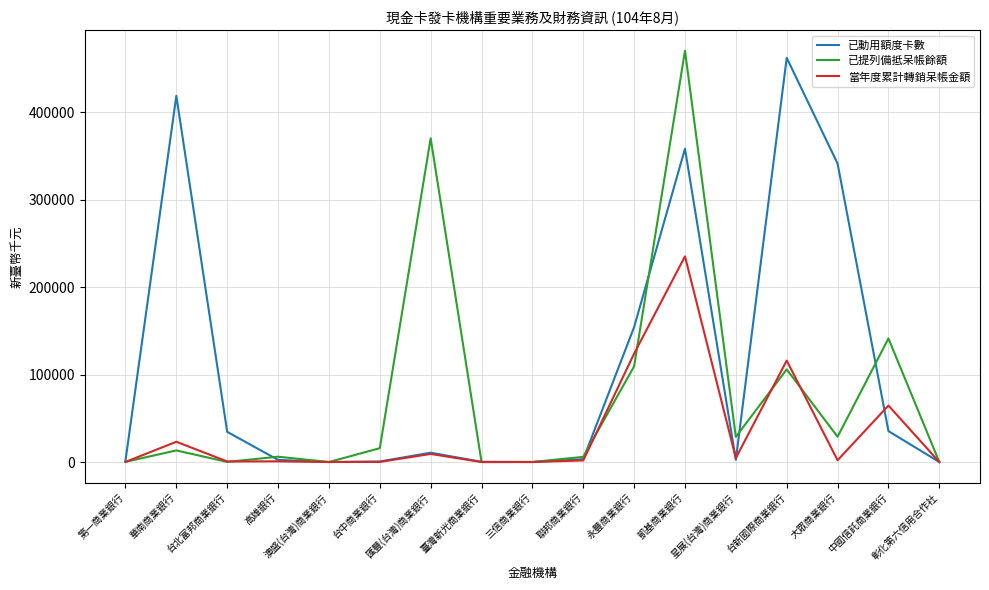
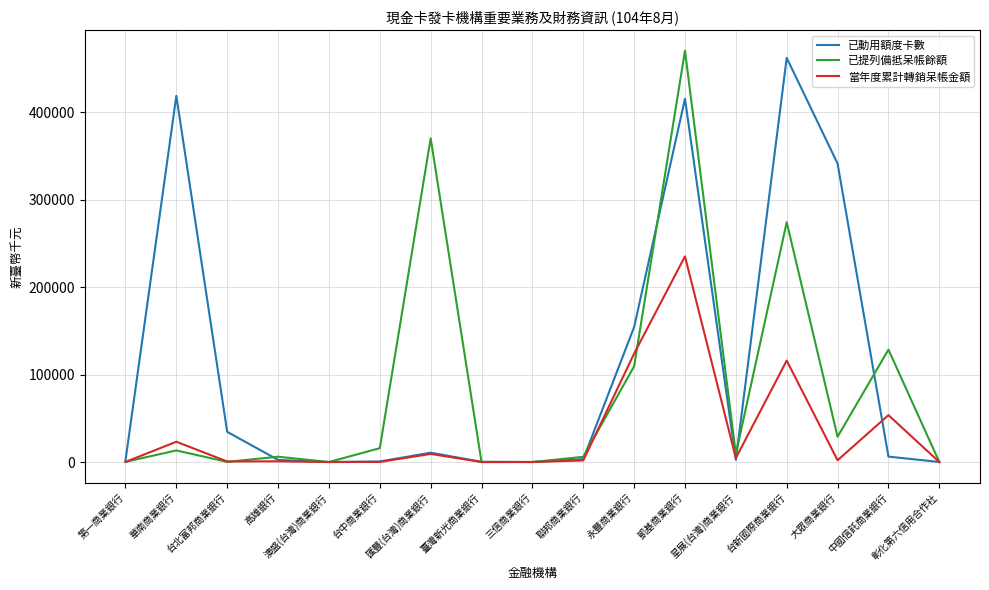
  {
    "已動用額度卡數": {
      "華南商業銀行": 420000,
      "台北富邦商業銀行": 30000,
      "永豐商業銀行": 150000,
-     "凱基商業銀行": 360000,
+     "凱基商業銀行": 420000,
      "台新國際商業銀行": 460000,
      "大眾商業銀行": 340000,
-     "中國信託商業銀行": 40000
+     "中國信託商業銀行": 10000
    },
    "已提列備抵呆帳餘額": {
      "華南商業銀行": 10000,
      "高雄銀行": 10000,
      "台中商業銀行": 20000,
      "匯豐(台灣)商業銀行": 370000,
      "永豐商業銀行": 110000,
      "凱基商業銀行": 470000,
-     "星展(台灣)商業銀行": 30000,
-     "台新國際商業銀行": 110000,
+     "星展(台灣)商業銀行": 10000,
+     "台新國際商業銀行": 270000,
      "大眾商業銀行": 30000,
-     "中國信託商業銀行": 140000
+     "中國信託商業銀行": 130000
    },
    "當年度累計轉銷呆帳金額": {
      "華南商業銀行": 20000,
      "永豐商業銀行": 120000,
      "凱基商業銀行": 240000,
      "台新國際商業銀行": 120000,
      "大眾商業銀行": 0,
-     "中國信託商業銀行": 60000
+     "中國信託商業銀行": 50000
    }
  }
